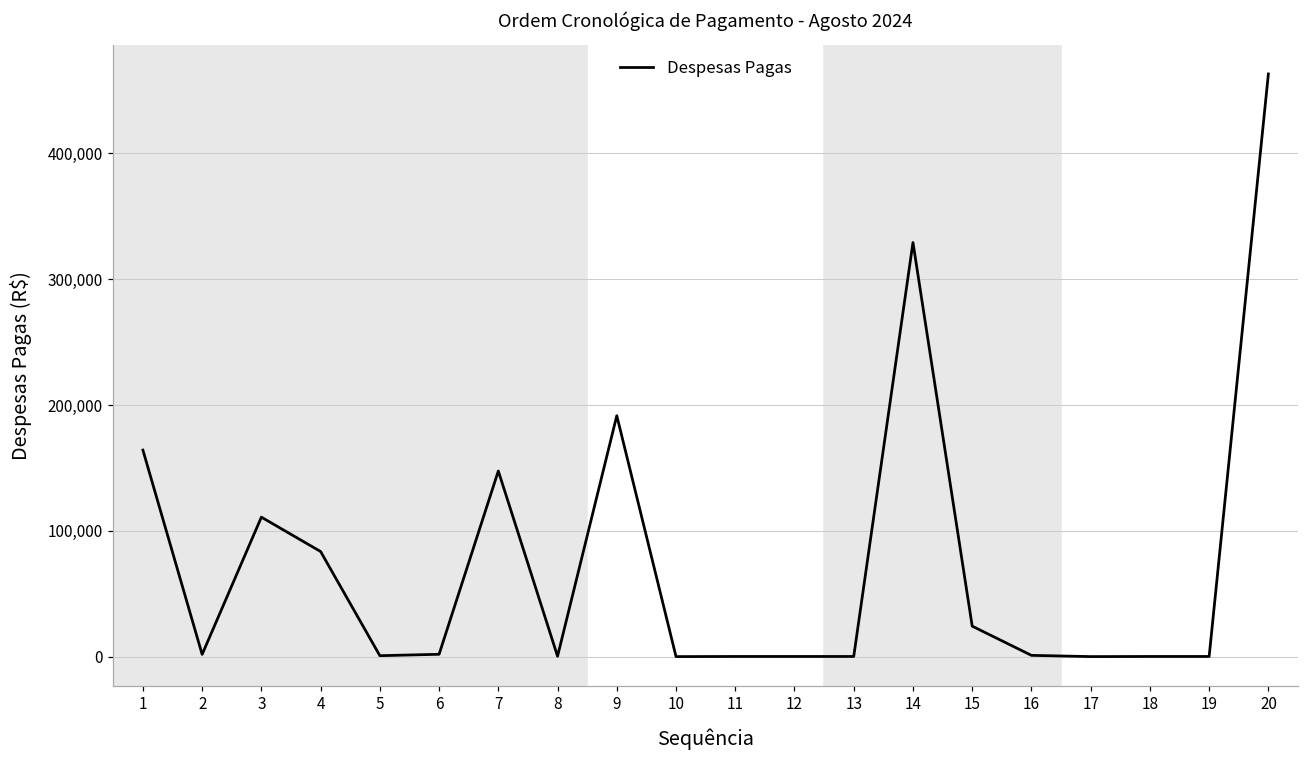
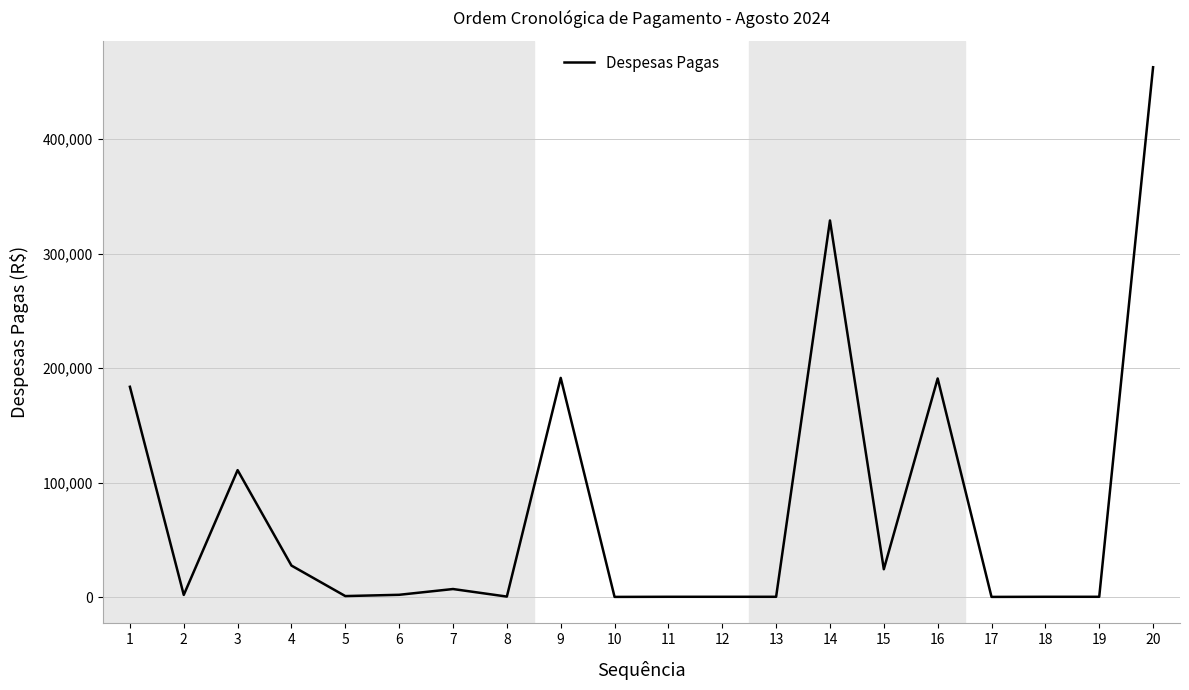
  {
-   "1": "164,000",
+   "1": "184,000",
    "2": "2,000",
    "3": "111,000",
-   "4": "84,000",
+   "4": "27,000",
    "5": "1,000",
    "6": "2,000",
-   "7": "148,000",
+   "7": "7,000",
    "8": "0",
    "9": "191,000",
    "10": "0",
    "11": "0",
    "12": "0",
    "13": "0",
    "14": "329,000",
    "15": "24,000",
-   "16": "1,000",
+   "16": "191,000",
    "17": "0",
    "18": "0",
    "19": "0",
    "20": "463,000"
  }
